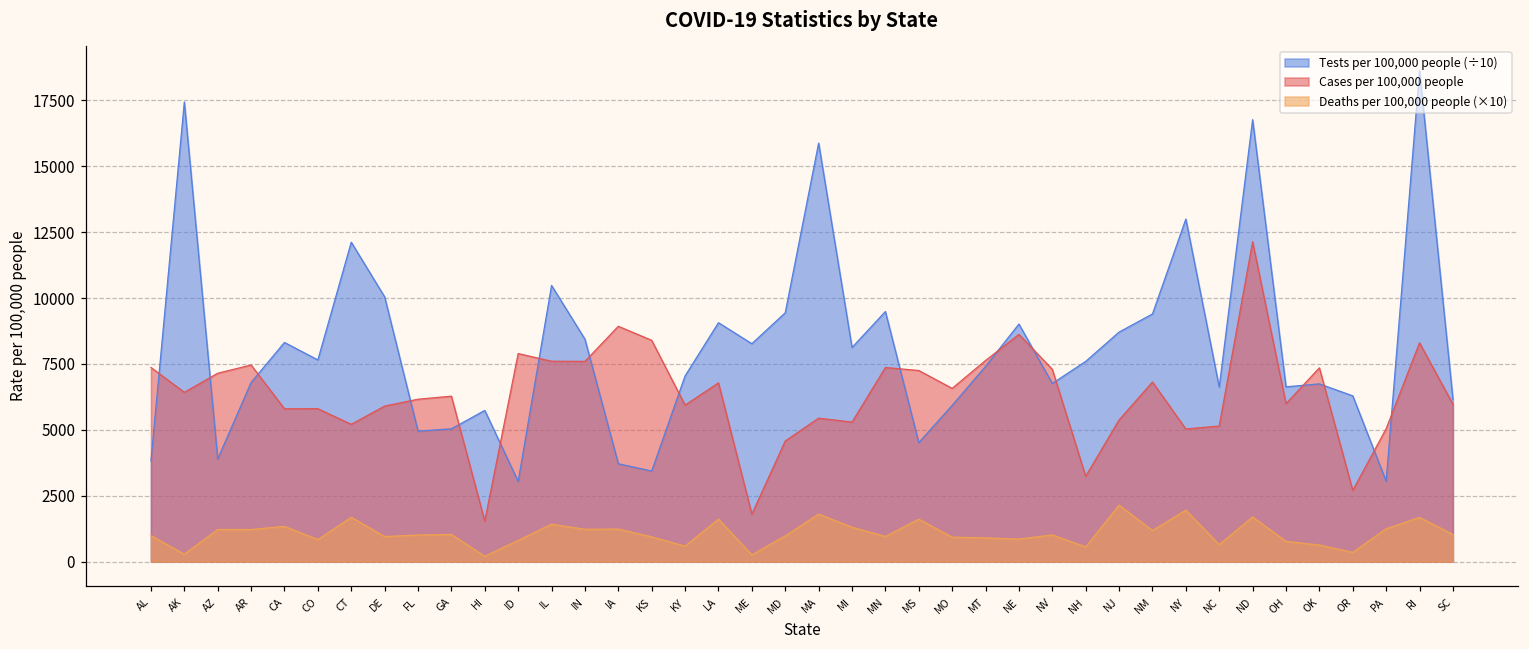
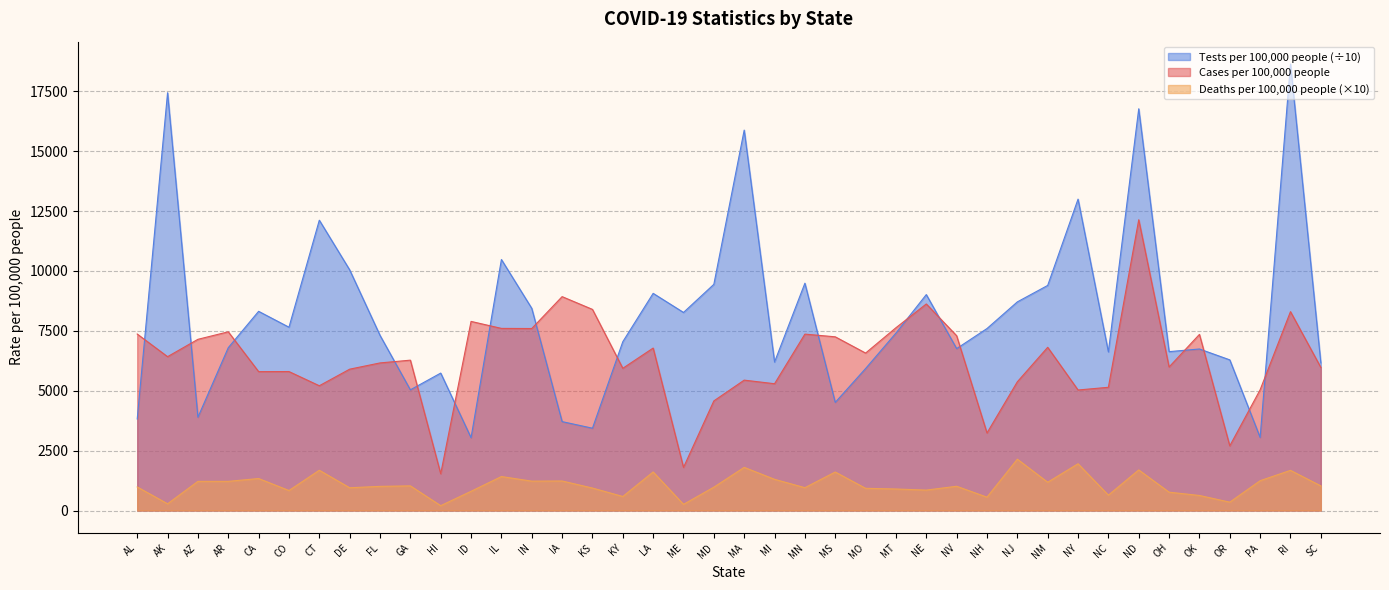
  {
    "Tests per 100,000 people (÷10)": {
      "AL": 3800,
      "AK": 17400,
      "AZ": 3900,
      "AR": 6800,
      "CA": 8300,
      "CO": 7700,
      "CT": 12100,
      "DE": 10000,
-     "FL": 5000,
+     "FL": 7300,
      "GA": 5000,
      "HI": 5700,
      "ID": 3000,
      "IL": 10500,
      "IN": 8400,
      "IA": 3700,
      "KS": 3400,
      "KY": 7000,
      "LA": 9100,
      "ME": 8300,
      "MD": 9400,
      "MA": 15900,
-     "MI": 8100,
+     "MI": 6200,
      "MN": 9500,
      "MS": 4500,
      "MO": 5900,
      "MT": 7400,
      "NE": 9000,
      "NV": 6800,
      "NH": 7600,
      "NJ": 8700,
      "NM": 9400,
      "NY": 13000,
      "NC": 6600,
      "ND": 16800,
      "OH": 6600,
      "OK": 6700,
      "OR": 6300,
      "PA": 3100,
      "SC": 6200
    },
    "Cases per 100,000 people": {
      "AL": 7400,
      "AK": 6400,
      "AZ": 7100,
      "AR": 7500,
      "CA": 5800,
      "CO": 5800,
      "CT": 5200,
      "DE": 5900,
      "FL": 6200,
      "GA": 6300,
      "HI": 1500,
      "ID": 7900,
      "IL": 7600,
      "IN": 7600,
      "IA": 8900,
      "KS": 8400,
      "KY": 5900,
      "LA": 6800,
      "ME": 1800,
      "MD": 4600,
      "MA": 5400,
      "MI": 5300,
      "MN": 7400,
      "MS": 7300,
      "MO": 6600,
      "MT": 7600,
      "NE": 8600,
      "NV": 7300,
      "NH": 3200,
      "NJ": 5400,
      "NM": 6800,
      "NY": 5000,
      "NC": 5100,
      "ND": 12100,
      "OH": 6000,
      "OK": 7400,
      "OR": 2700,
      "PA": 5000,
      "RI": 8300,
      "SC": 6000
    },
    "Deaths per 100,000 people (×10)": {
      "AL": 1000,
      "AK": 300,
      "AZ": 1200,
      "AR": 1200,
      "CA": 1300,
      "CO": 800,
      "CT": 1700,
      "DE": 1000,
      "FL": 1000,
      "GA": 1000,
      "HI": 200,
      "ID": 800,
      "IL": 1400,
      "IN": 1200,
      "IA": 1200,
      "KS": 900,
      "KY": 600,
      "LA": 1600,
      "ME": 300,
      "MD": 1000,
      "MA": 1800,
      "MI": 1300,
      "MN": 1000,
      "MS": 1600,
      "MO": 900,
      "MT": 900,
      "NE": 900,
      "NV": 1000,
      "NH": 600,
      "NJ": 2100,
      "NM": 1200,
      "NY": 2000,
      "NC": 600,
      "ND": 1700,
      "OH": 800,
      "OK": 600,
      "OR": 400,
      "PA": 1200,
      "RI": 1700,
      "SC": 1000
    }
  }
